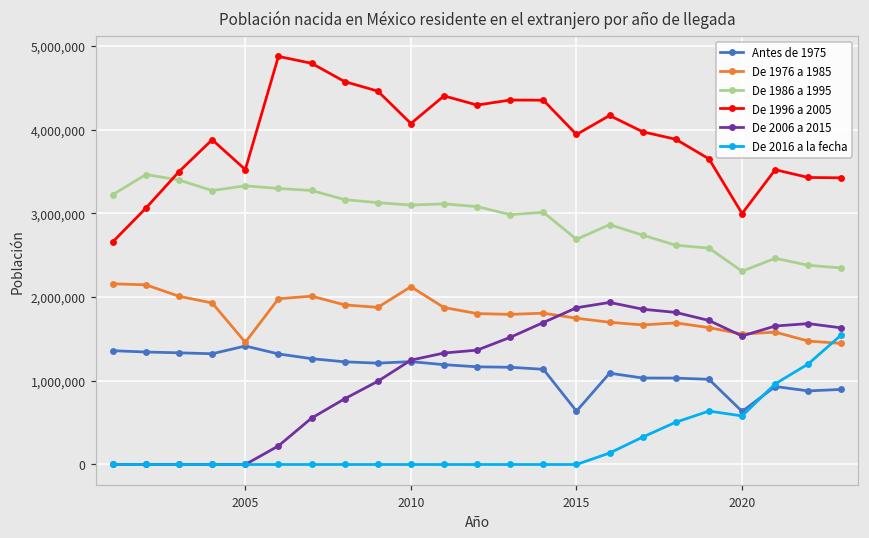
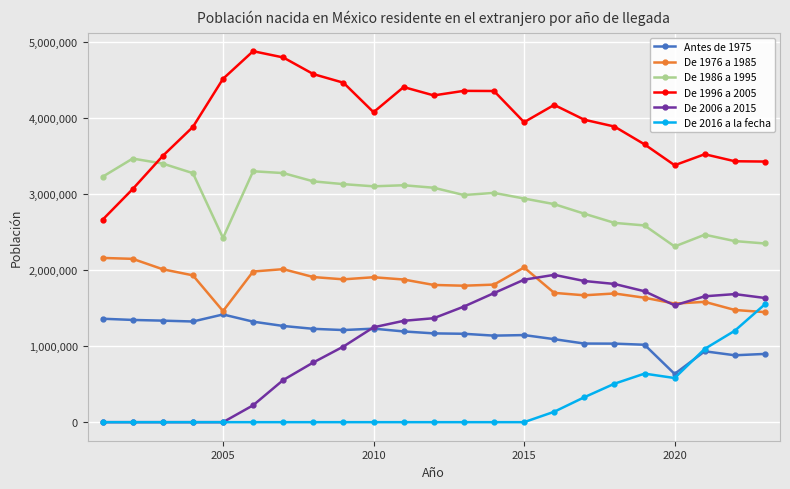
  {
    "Antes de 1975": {
      "2005": "1,400,000",
-     "2015": "600,000",
+     "2015": "1,100,000",
      "2020": "600,000"
    },
    "De 1976 a 1985": {
      "2005": "1,500,000",
-     "2010": "2,100,000",
-     "2015": "1,700,000"
+     "2010": "1,900,000",
+     "2015": "2,000,000"
    },
    "De 1986 a 1995": {
-     "2005": "3,300,000",
+     "2005": "2,400,000",
      "2010": "3,100,000",
-     "2015": "2,700,000",
+     "2015": "2,900,000",
      "2020": "2,300,000"
    },
    "De 1996 a 2005": {
-     "2005": "3,500,000",
+     "2005": "4,500,000",
      "2010": "4,100,000",
      "2015": "3,900,000",
-     "2020": "3,000,000"
+     "2020": "3,400,000"
    },
    "De 2006 a 2015": {
      "2015": "1,900,000"
    },
    "De 2016 a la fecha": {
      "2010": "0",
      "2015": "0",
      "2020": "600,000"
    }
  }
